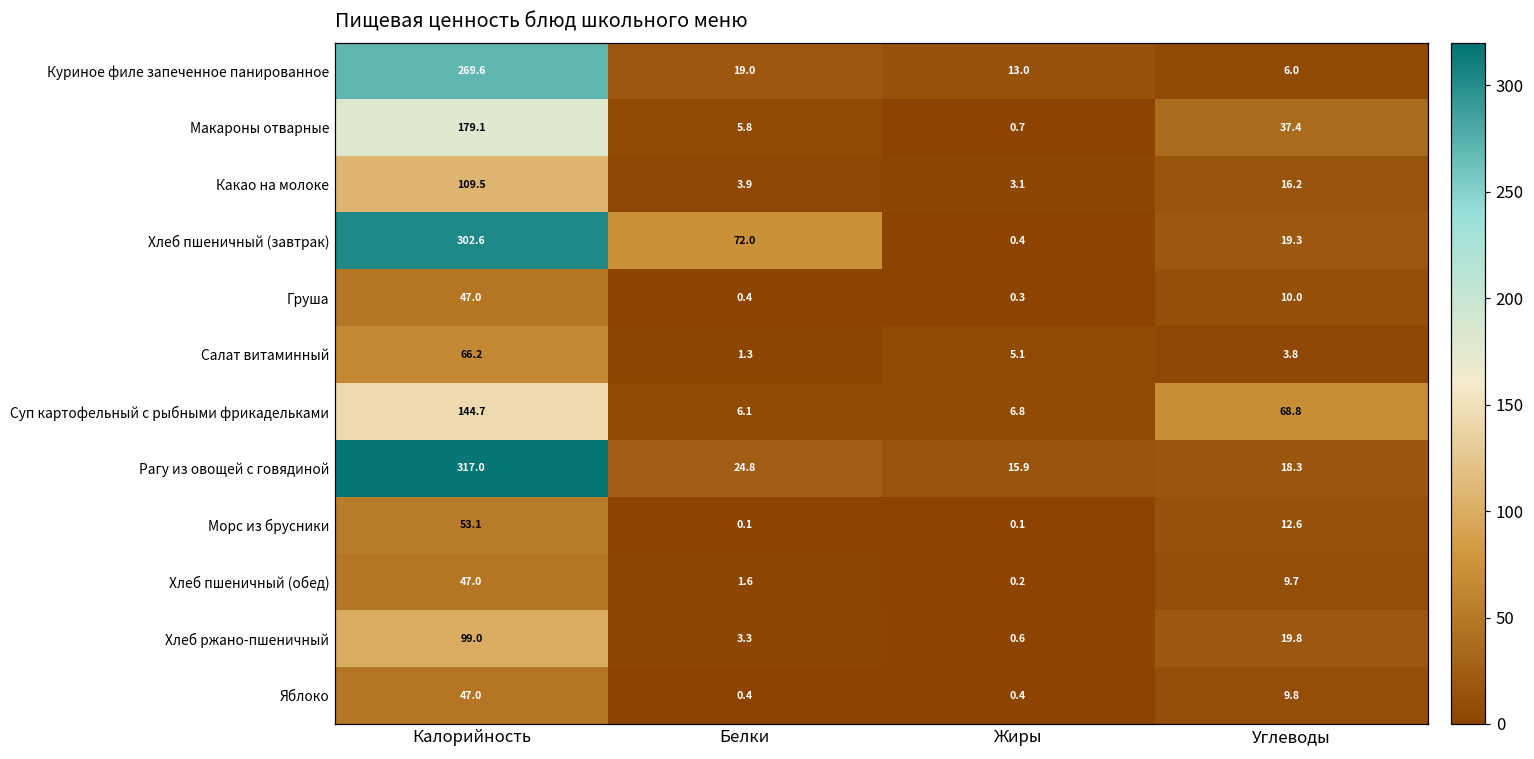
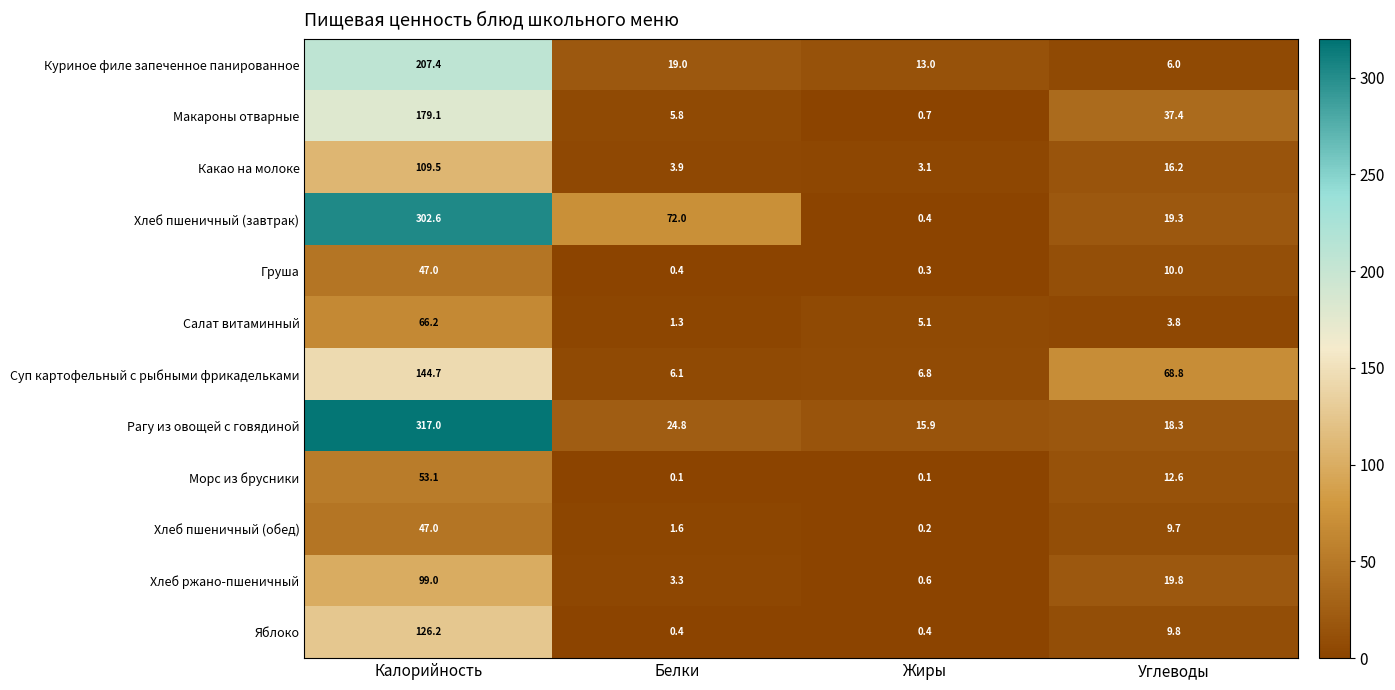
  {
    "Куриное филе запеченное панированное": {
-     "Калорийность": 269.6,
+     "Калорийность": 207.4,
      "Белки": 19.0,
      "Жиры": 13.0,
      "Углеводы": 6.0
    },
    "Макароны отварные": {
      "Калорийность": 179.1,
      "Белки": 5.8,
      "Жиры": 0.7,
      "Углеводы": 37.4
    },
    "Какао на молоке": {
      "Калорийность": 109.5,
      "Белки": 3.9,
      "Жиры": 3.1,
      "Углеводы": 16.2
    },
    "Хлеб пшеничный (завтрак)": {
      "Калорийность": 302.6,
      "Белки": 72.0,
      "Жиры": 0.4,
      "Углеводы": 19.3
    },
    "Груша": {
      "Калорийность": 47.0,
      "Белки": 0.4,
      "Жиры": 0.3,
      "Углеводы": 10.0
    },
    "Салат витаминный": {
      "Калорийность": 66.2,
      "Белки": 1.3,
      "Жиры": 5.1,
      "Углеводы": 3.8
    },
    "Суп картофельный с рыбными фрикадельками": {
      "Калорийность": 144.7,
      "Белки": 6.1,
      "Жиры": 6.8,
      "Углеводы": 68.8
    },
    "Рагу из овощей с говядиной": {
      "Калорийность": 317.0,
      "Белки": 24.8,
      "Жиры": 15.9,
      "Углеводы": 18.3
    },
    "Морс из брусники": {
      "Калорийность": 53.1,
      "Белки": 0.1,
      "Жиры": 0.1,
      "Углеводы": 12.6
    },
    "Хлеб пшеничный (обед)": {
      "Калорийность": 47.0,
      "Белки": 1.6,
      "Жиры": 0.2,
      "Углеводы": 9.7
    },
    "Хлеб ржано-пшеничный": {
      "Калорийность": 99.0,
      "Белки": 3.3,
      "Жиры": 0.6,
      "Углеводы": 19.8
    },
    "Яблоко": {
-     "Калорийность": 47.0,
+     "Калорийность": 126.2,
      "Белки": 0.4,
      "Жиры": 0.4,
      "Углеводы": 9.8
    }
  }
